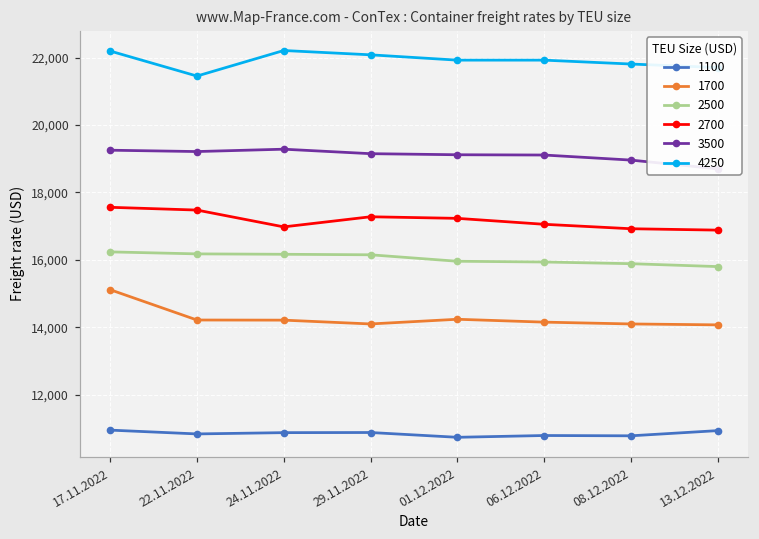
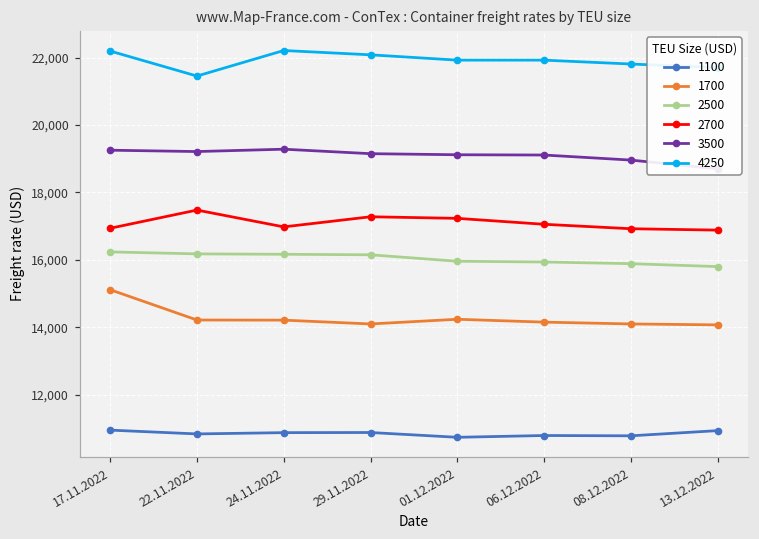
  {
    "1100": {
      "17.11.2022": "10,900",
      "22.11.2022": "10,800",
      "24.11.2022": "10,900",
      "29.11.2022": "10,900",
      "01.12.2022": "10,700",
      "06.12.2022": "10,800",
      "08.12.2022": "10,800",
      "13.12.2022": "10,900"
    },
    "1700": {
      "17.11.2022": "15,100",
      "22.11.2022": "14,200",
      "24.11.2022": "14,200",
      "29.11.2022": "14,100",
      "01.12.2022": "14,200",
      "06.12.2022": "14,200",
      "08.12.2022": "14,100",
      "13.12.2022": "14,100"
    },
    "2500": {
      "17.11.2022": "16,200",
      "22.11.2022": "16,200",
      "24.11.2022": "16,200",
      "29.11.2022": "16,200",
      "01.12.2022": "16,000",
      "06.12.2022": "15,900",
      "08.12.2022": "15,900",
      "13.12.2022": "15,800"
    },
    "2700": {
-     "17.11.2022": "17,600",
+     "17.11.2022": "16,900",
      "22.11.2022": "17,500",
      "24.11.2022": "17,000",
      "29.11.2022": "17,300",
      "01.12.2022": "17,200",
      "06.12.2022": "17,100",
      "08.12.2022": "16,900",
      "13.12.2022": "16,900"
    },
    "3500": {
      "17.11.2022": "19,300",
      "22.11.2022": "19,200",
      "24.11.2022": "19,300",
      "29.11.2022": "19,200",
      "01.12.2022": "19,100",
      "06.12.2022": "19,100",
      "08.12.2022": "19,000",
      "13.12.2022": "18,700"
    },
    "4250": {
      "17.11.2022": "22,200",
      "22.11.2022": "21,500",
      "24.11.2022": "22,200",
      "29.11.2022": "22,100",
      "01.12.2022": "21,900",
      "06.12.2022": "21,900",
      "08.12.2022": "21,800"
    }
  }
